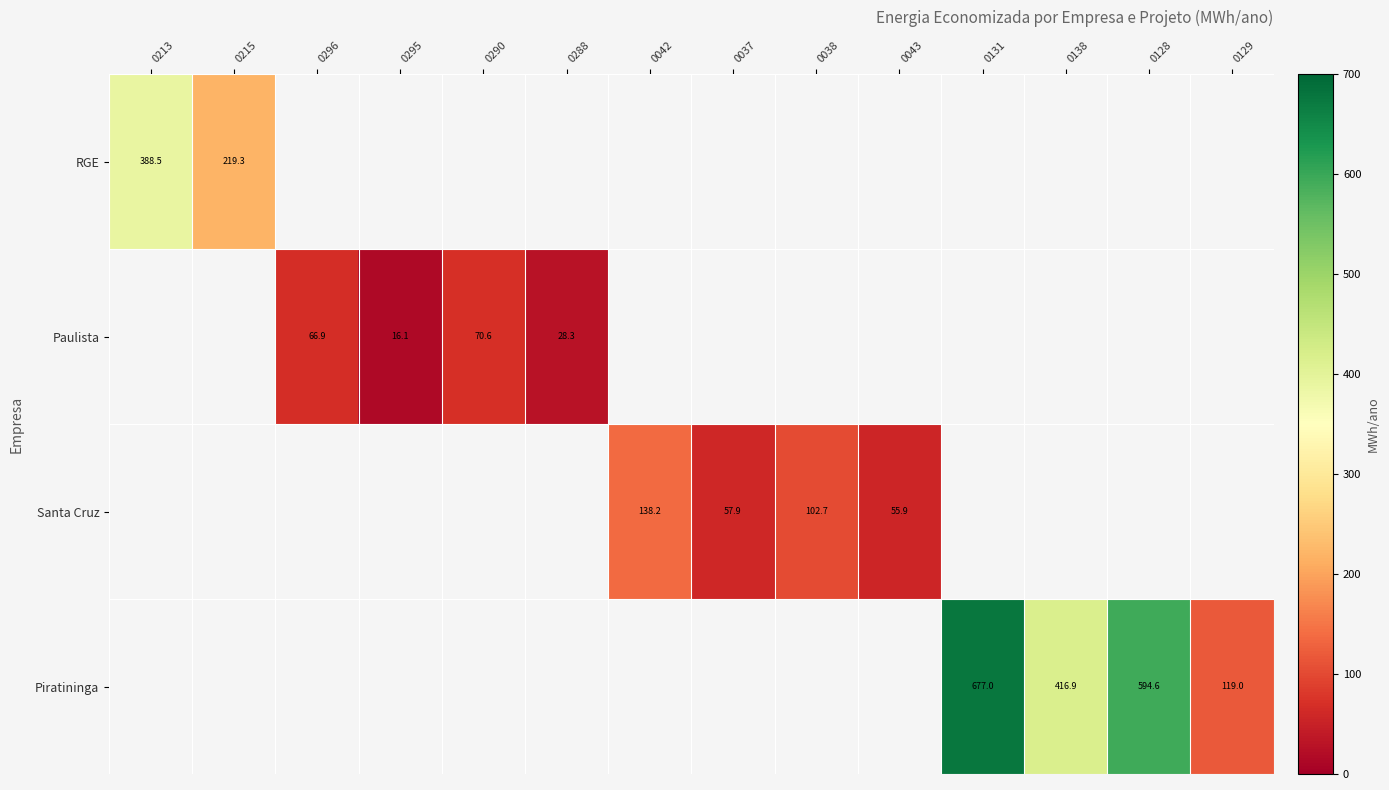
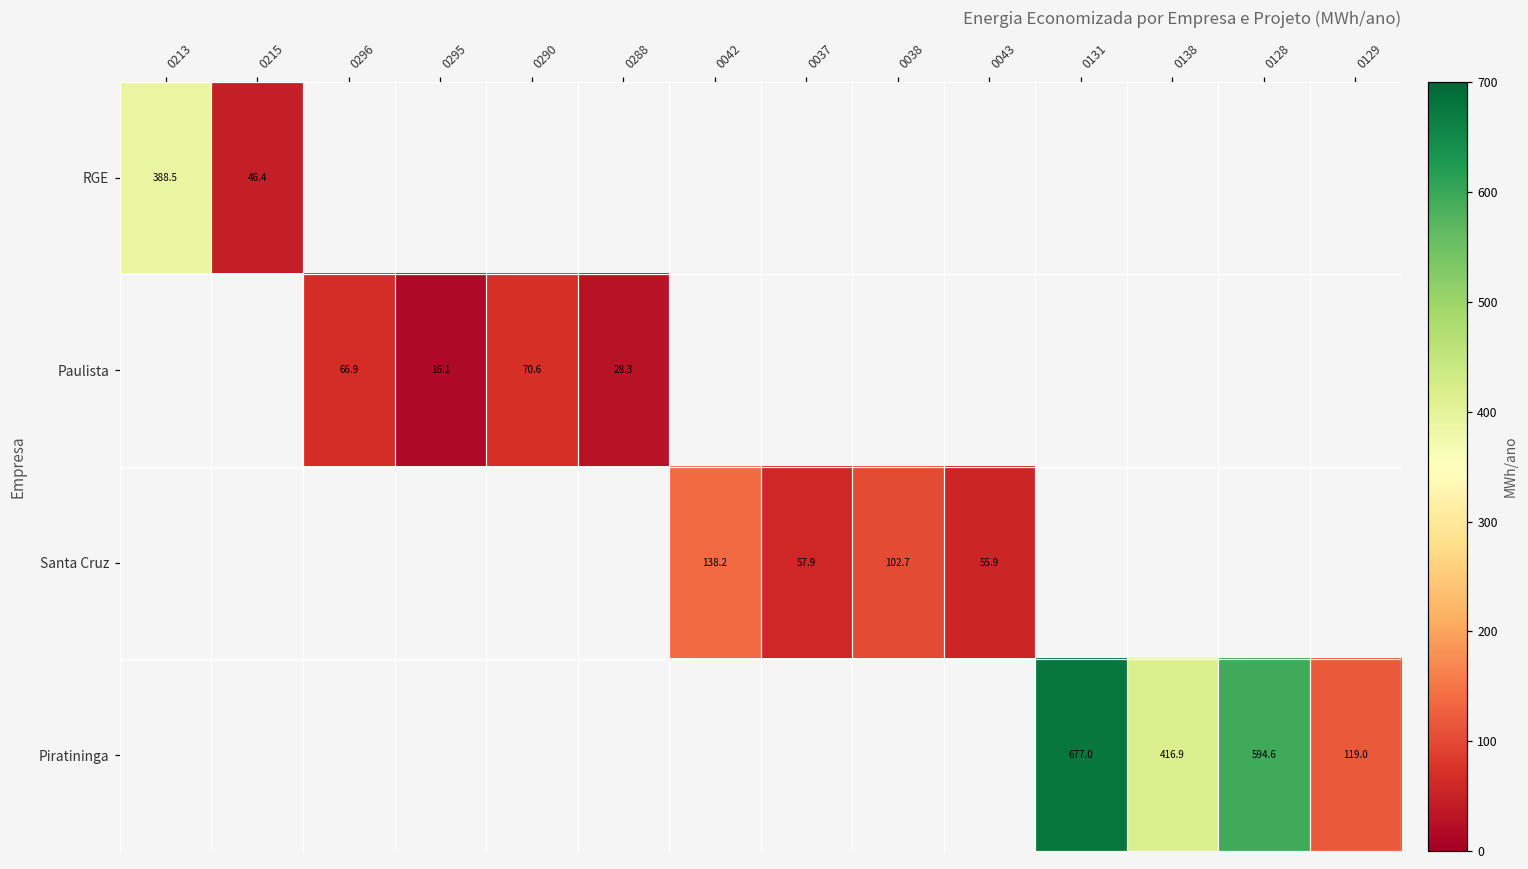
  {
    "RGE": {
      "0213": 388.5,
-     "0215": 219.3
+     "0215": 46.4
    },
    "Paulista": {
      "0296": 66.9,
      "0295": 16.1,
      "0290": 70.6,
      "0288": 28.3
    },
    "Santa Cruz": {
      "0042": 138.2,
      "0037": 57.9,
      "0038": 102.7,
      "0043": 55.9
    },
    "Piratininga": {
      "0131": 677.0,
      "0138": 416.9,
      "0128": 594.6,
      "0129": 119.0
    }
  }
